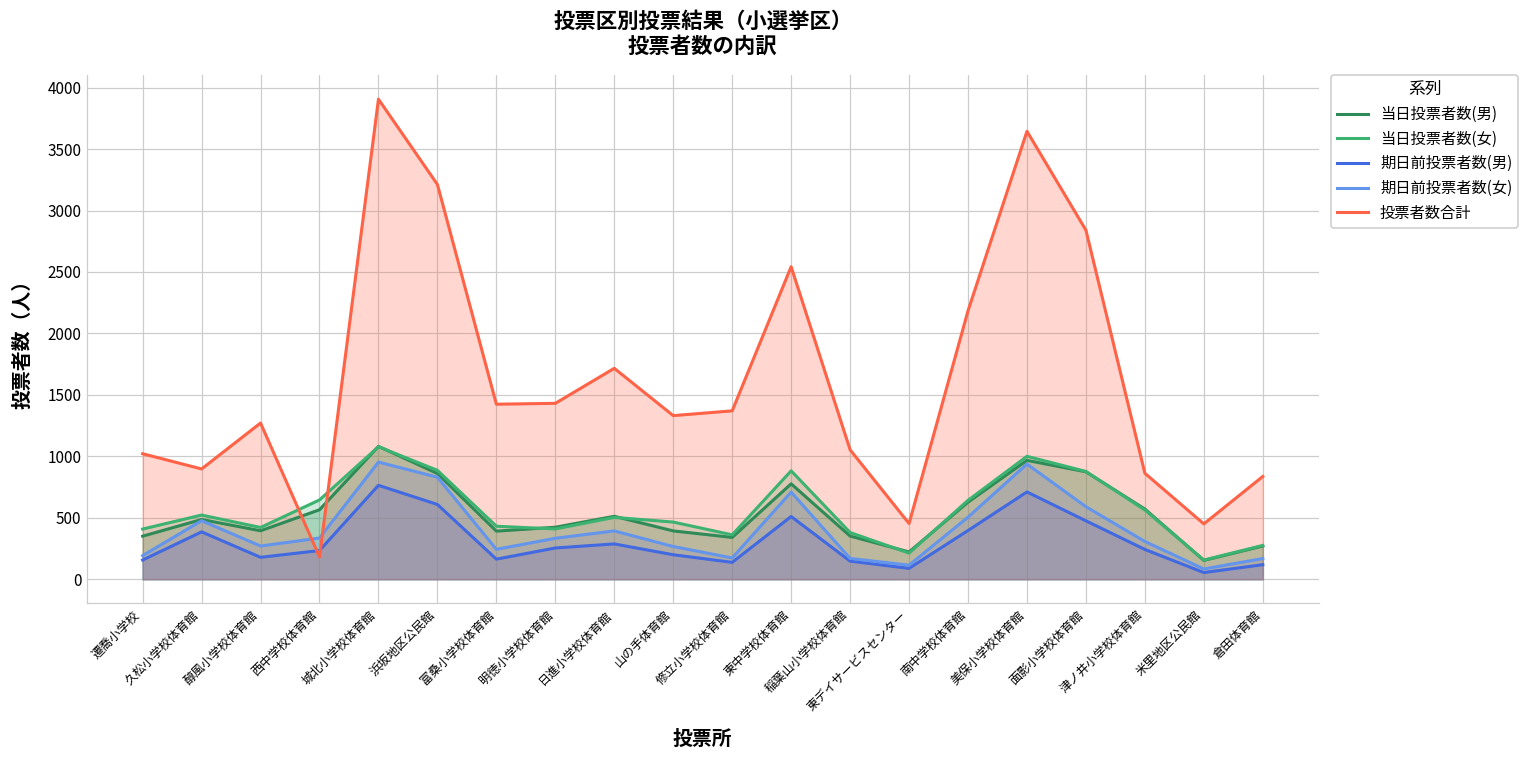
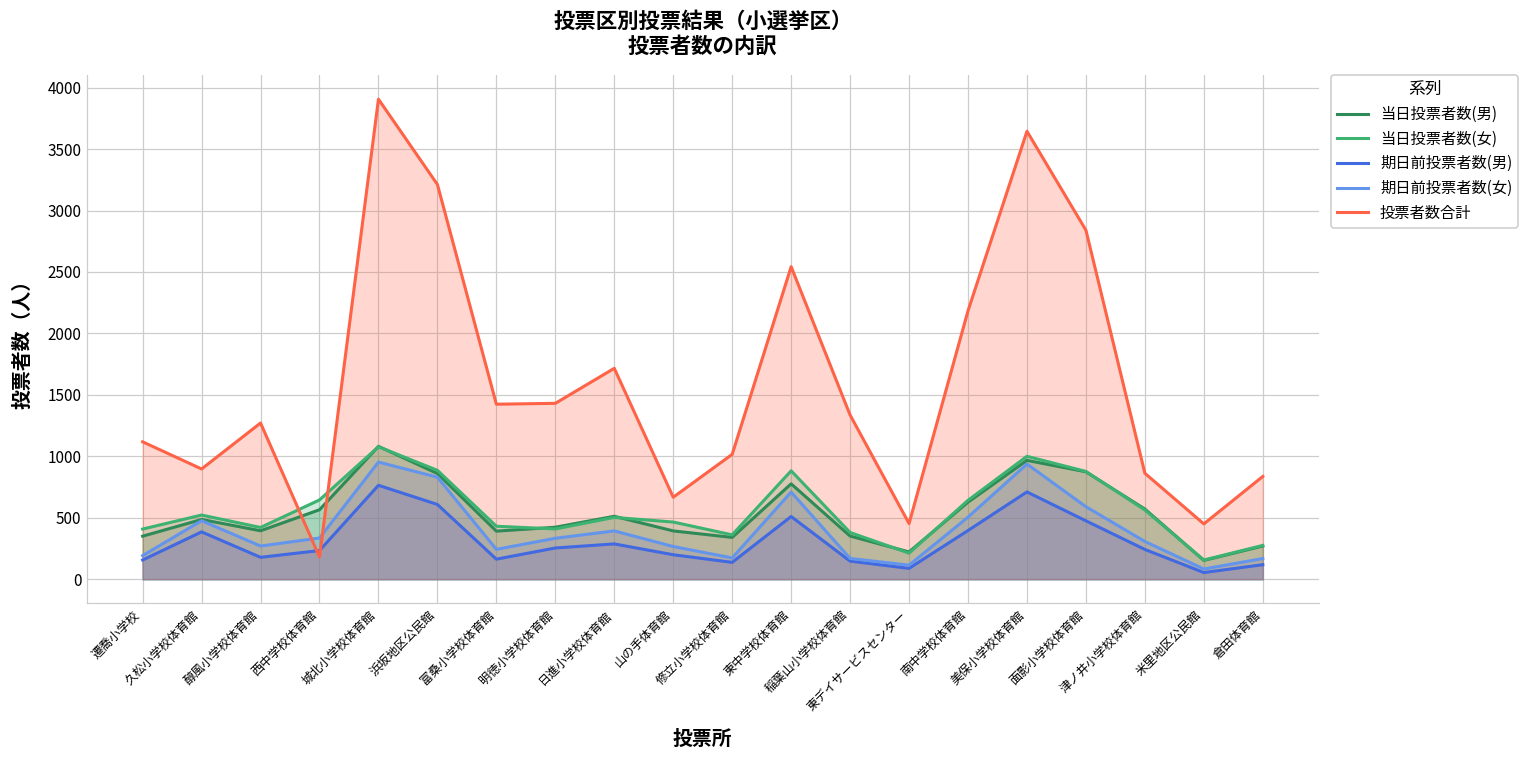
  {
    "投票者数合計": {
-     "遷喬小学校": 1020,
+     "遷喬小学校": 1120,
      "久松小学校体育館": 900,
      "醇風小学校体育館": 1270,
      "西中学校体育館": 180,
      "城北小学校体育館": 3910,
      "浜坂地区公民館": 3210,
      "富桑小学校体育館": 1420,
      "明徳小学校体育館": 1430,
      "日進小学校体育館": 1720,
-     "山の手体育館": 1330,
-     "修立小学校体育館": 1370,
+     "山の手体育館": 670,
+     "修立小学校体育館": 1020,
      "東中学校体育館": 2540,
-     "稲葉山小学校体育館": 1050,
+     "稲葉山小学校体育館": 1340,
      "東デイサービスセンター": 450,
      "南中学校体育館": 2180,
      "美保小学校体育館": 3650,
      "面影小学校体育館": 2840,
      "津ノ井小学校体育館": 860,
      "米里地区公民館": 450,
      "倉田体育館": 840
    }
  }
